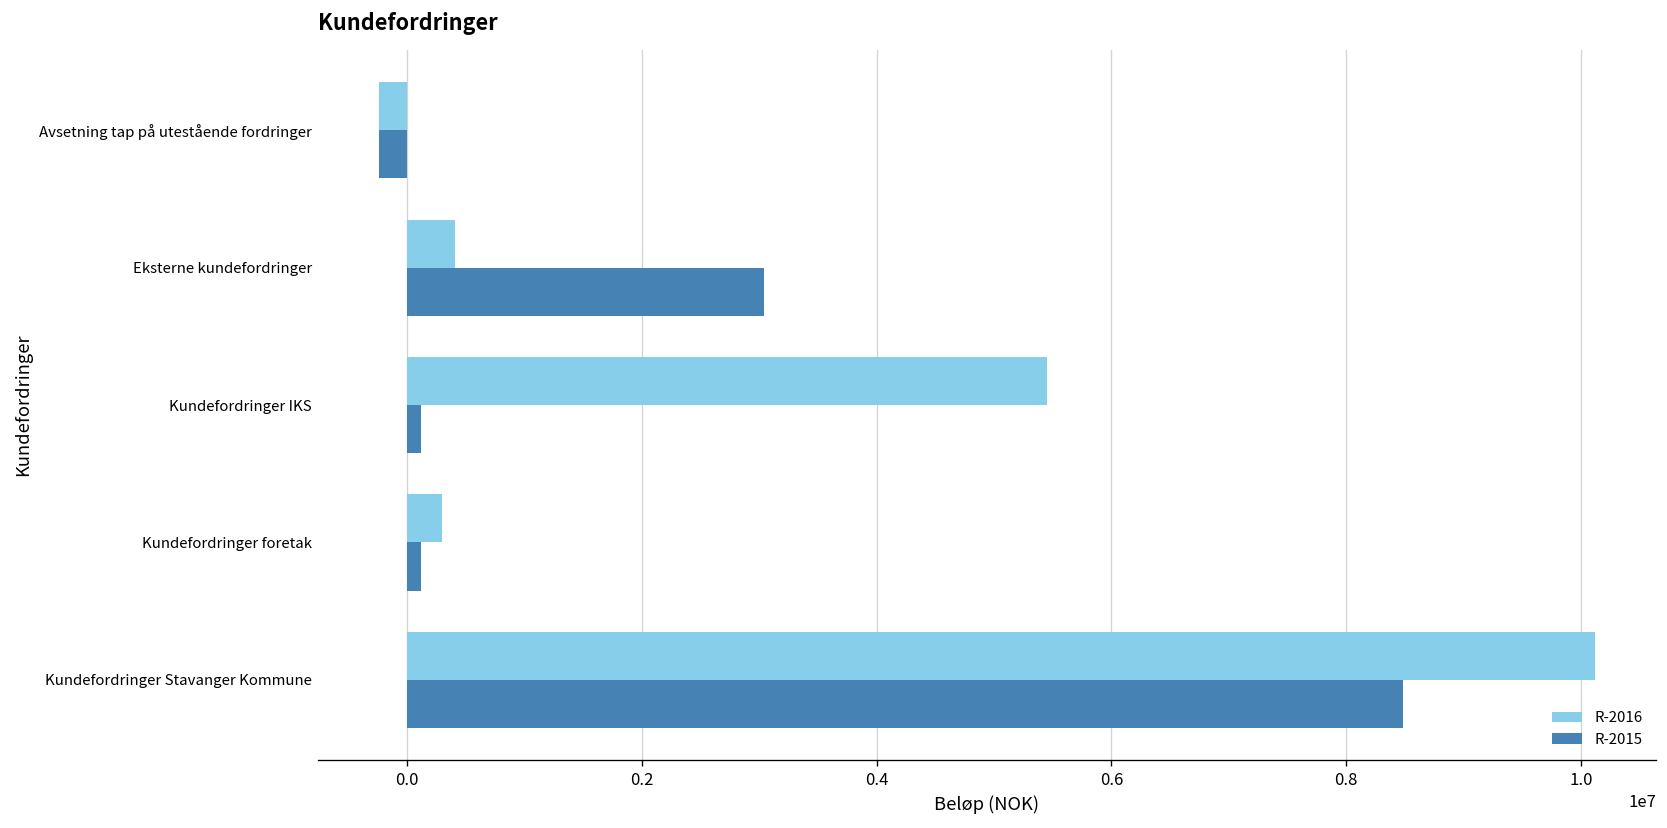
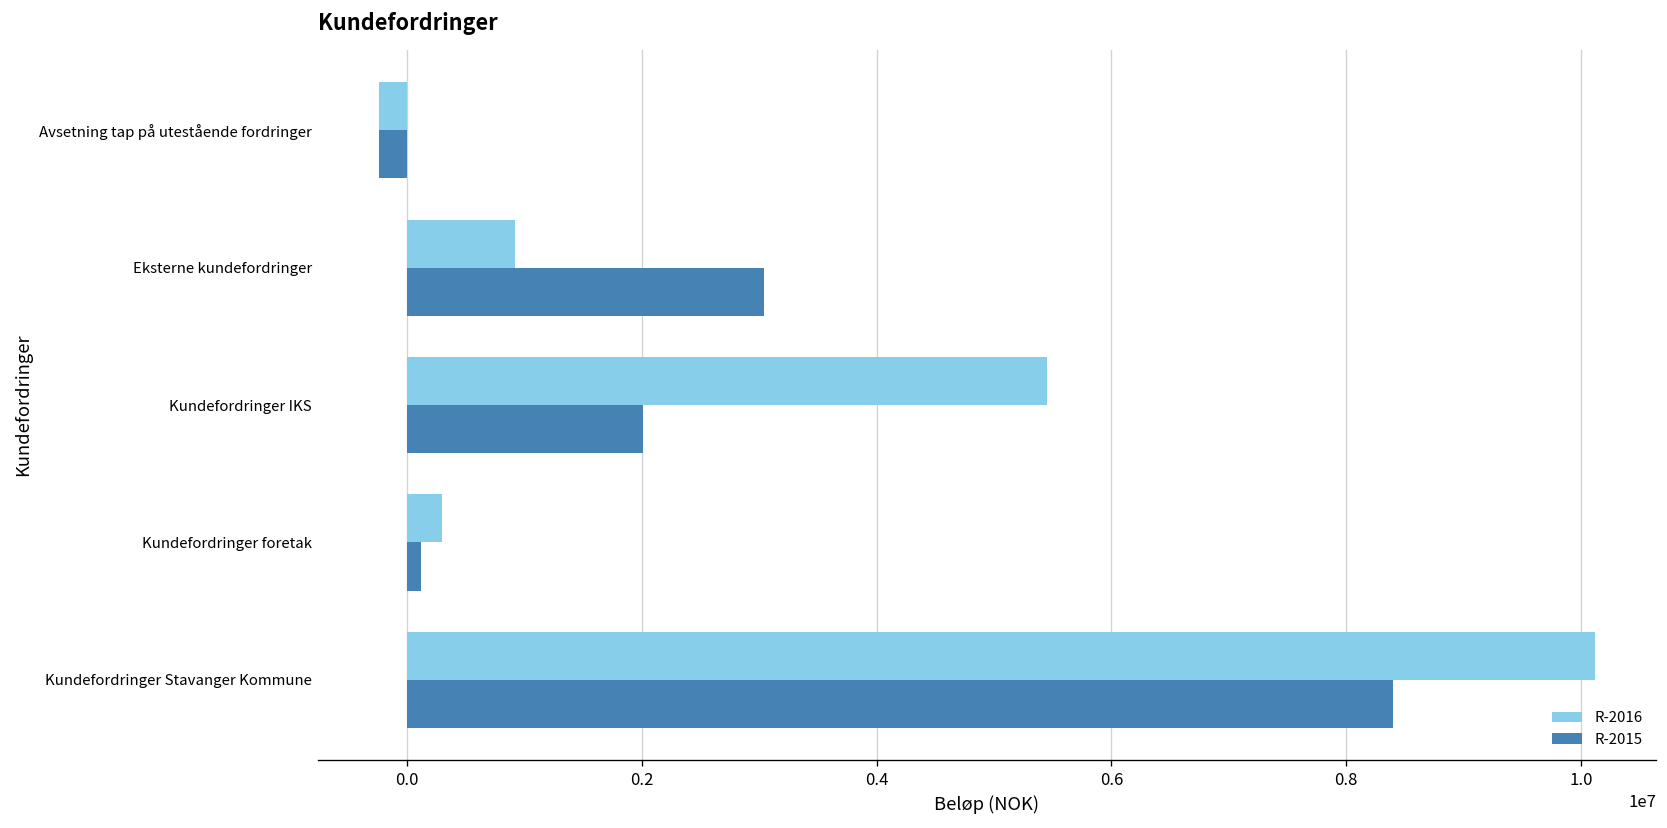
  {
    "R-2016": {
      "Avsetning tap på utestående fordringer": -200000,
-     "Eksterne kundefordringer": 400000,
+     "Eksterne kundefordringer": 900000,
      "Kundefordringer IKS": 5500000,
      "Kundefordringer foretak": 300000,
      "Kundefordringer Stavanger Kommune": 10100000
    },
    "R-2015": {
      "Avsetning tap på utestående fordringer": -200000,
      "Eksterne kundefordringer": 3000000,
-     "Kundefordringer IKS": 100000,
+     "Kundefordringer IKS": 2000000,
      "Kundefordringer foretak": 100000,
-     "Kundefordringer Stavanger Kommune": 8500000
+     "Kundefordringer Stavanger Kommune": 8400000
    }
  }
